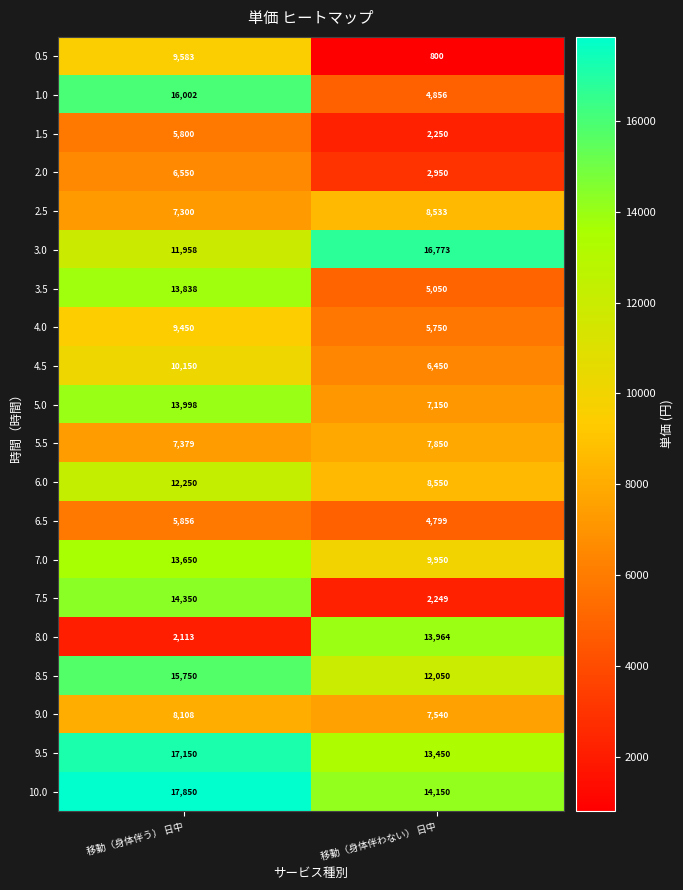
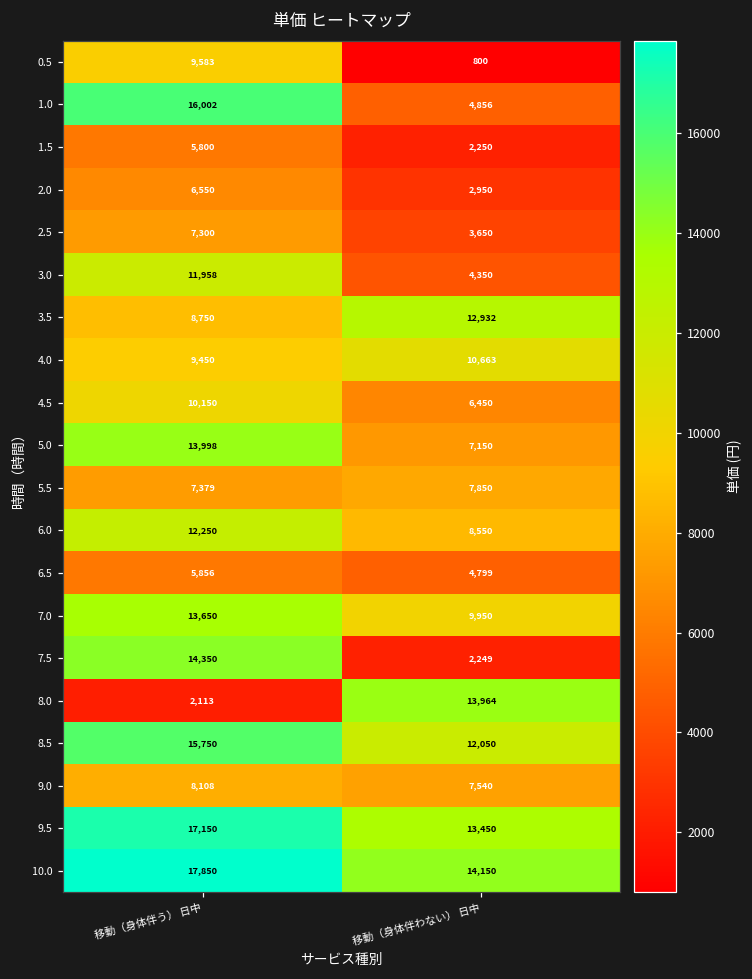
  {
    "0.5": {
      "移動（身体伴う） 日中": "9,583",
      "移動（身体伴わない） 日中": "800"
    },
    "1.0": {
      "移動（身体伴う） 日中": "16,002",
      "移動（身体伴わない） 日中": "4,856"
    },
    "1.5": {
      "移動（身体伴う） 日中": "5,800",
      "移動（身体伴わない） 日中": "2,250"
    },
    "2.0": {
      "移動（身体伴う） 日中": "6,550",
      "移動（身体伴わない） 日中": "2,950"
    },
    "2.5": {
      "移動（身体伴う） 日中": "7,300",
-     "移動（身体伴わない） 日中": "8,533"
+     "移動（身体伴わない） 日中": "3,650"
    },
    "3.0": {
      "移動（身体伴う） 日中": "11,958",
-     "移動（身体伴わない） 日中": "16,773"
+     "移動（身体伴わない） 日中": "4,350"
    },
    "3.5": {
-     "移動（身体伴う） 日中": "13,838",
-     "移動（身体伴わない） 日中": "5,050"
+     "移動（身体伴う） 日中": "8,750",
+     "移動（身体伴わない） 日中": "12,932"
    },
    "4.0": {
      "移動（身体伴う） 日中": "9,450",
-     "移動（身体伴わない） 日中": "5,750"
+     "移動（身体伴わない） 日中": "10,663"
    },
    "4.5": {
      "移動（身体伴う） 日中": "10,150",
      "移動（身体伴わない） 日中": "6,450"
    },
    "5.0": {
      "移動（身体伴う） 日中": "13,998",
      "移動（身体伴わない） 日中": "7,150"
    },
    "5.5": {
      "移動（身体伴う） 日中": "7,379",
      "移動（身体伴わない） 日中": "7,850"
    },
    "6.0": {
      "移動（身体伴う） 日中": "12,250",
      "移動（身体伴わない） 日中": "8,550"
    },
    "6.5": {
      "移動（身体伴う） 日中": "5,856",
      "移動（身体伴わない） 日中": "4,799"
    },
    "7.0": {
      "移動（身体伴う） 日中": "13,650",
      "移動（身体伴わない） 日中": "9,950"
    },
    "7.5": {
      "移動（身体伴う） 日中": "14,350",
      "移動（身体伴わない） 日中": "2,249"
    },
    "8.0": {
      "移動（身体伴う） 日中": "2,113",
      "移動（身体伴わない） 日中": "13,964"
    },
    "8.5": {
      "移動（身体伴う） 日中": "15,750",
      "移動（身体伴わない） 日中": "12,050"
    },
    "9.0": {
      "移動（身体伴う） 日中": "8,108",
      "移動（身体伴わない） 日中": "7,540"
    },
    "9.5": {
      "移動（身体伴う） 日中": "17,150",
      "移動（身体伴わない） 日中": "13,450"
    },
    "10.0": {
      "移動（身体伴う） 日中": "17,850",
      "移動（身体伴わない） 日中": "14,150"
    }
  }
